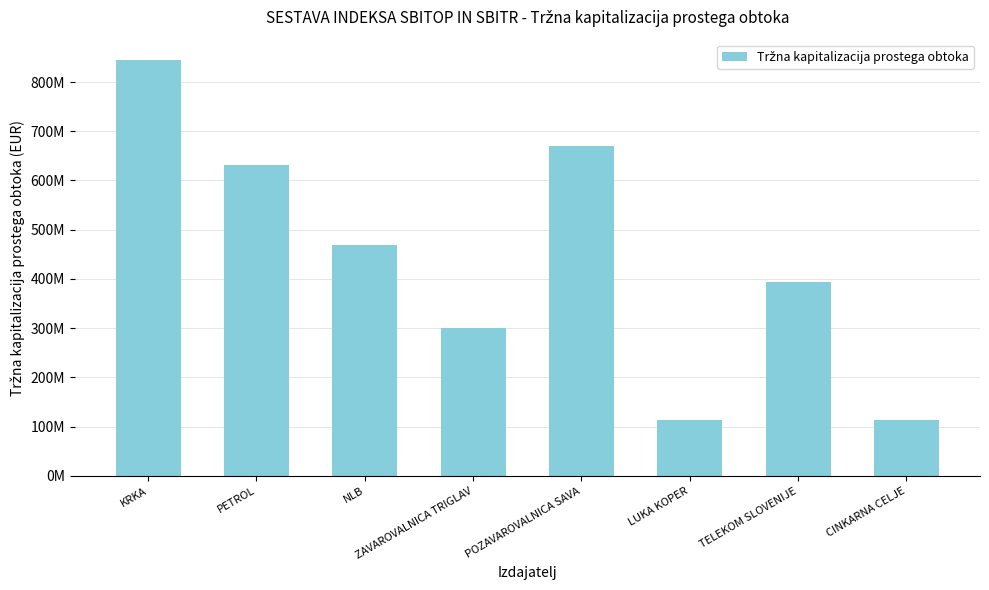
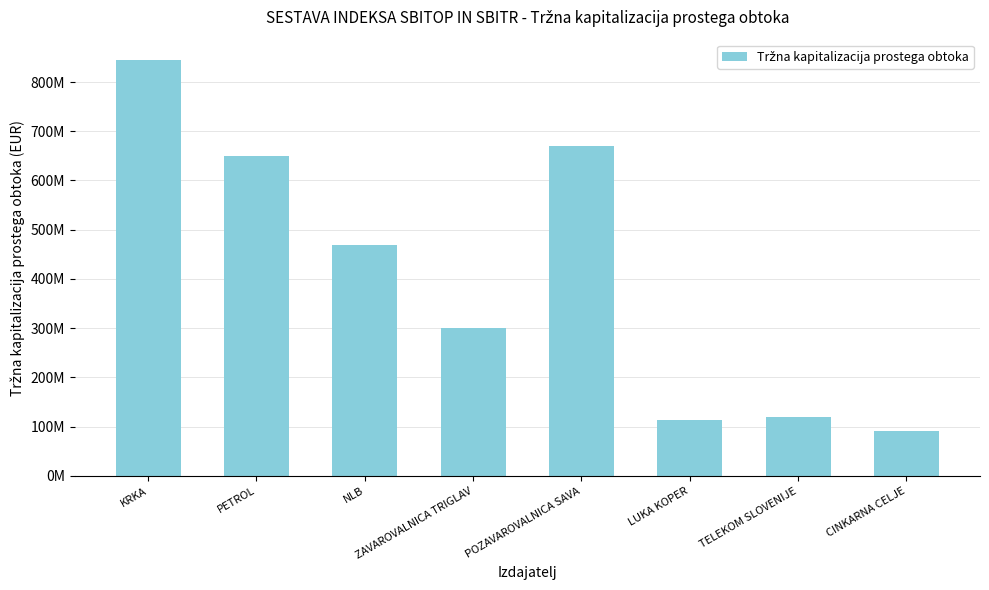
  {
    "KRKA": 840000000,
-   "PETROL": 630000000,
+   "PETROL": 650000000,
    "NLB": 470000000,
    "ZAVAROVALNICA TRIGLAV": 300000000,
    "POZAVAROVALNICA SAVA": 670000000,
    "LUKA KOPER": 110000000,
-   "TELEKOM SLOVENIJE": 390000000,
-   "CINKARNA CELJE": 110000000
+   "TELEKOM SLOVENIJE": 120000000,
+   "CINKARNA CELJE": 90000000
  }
